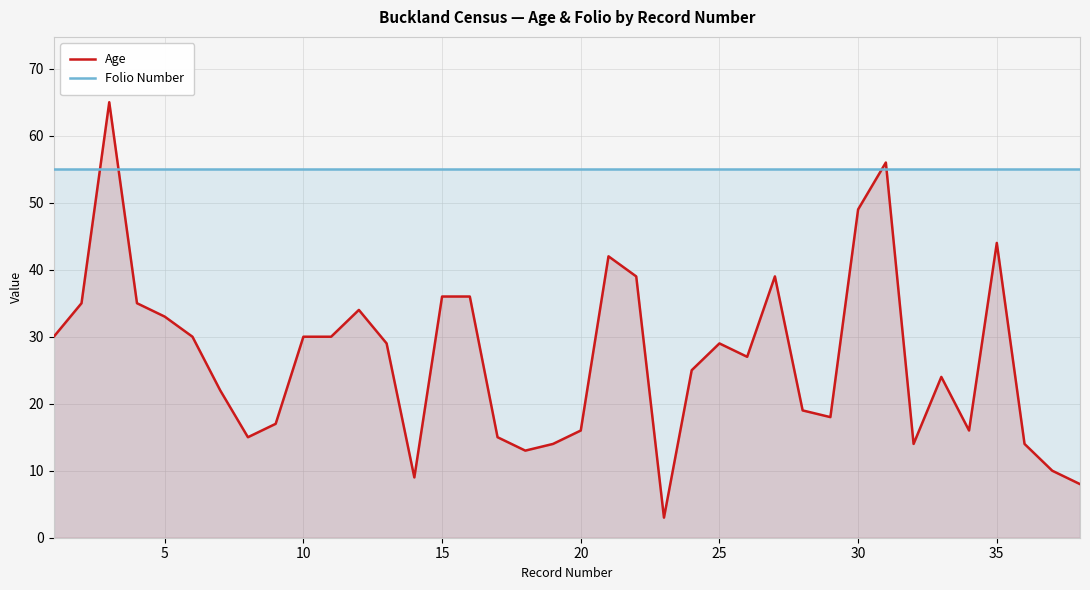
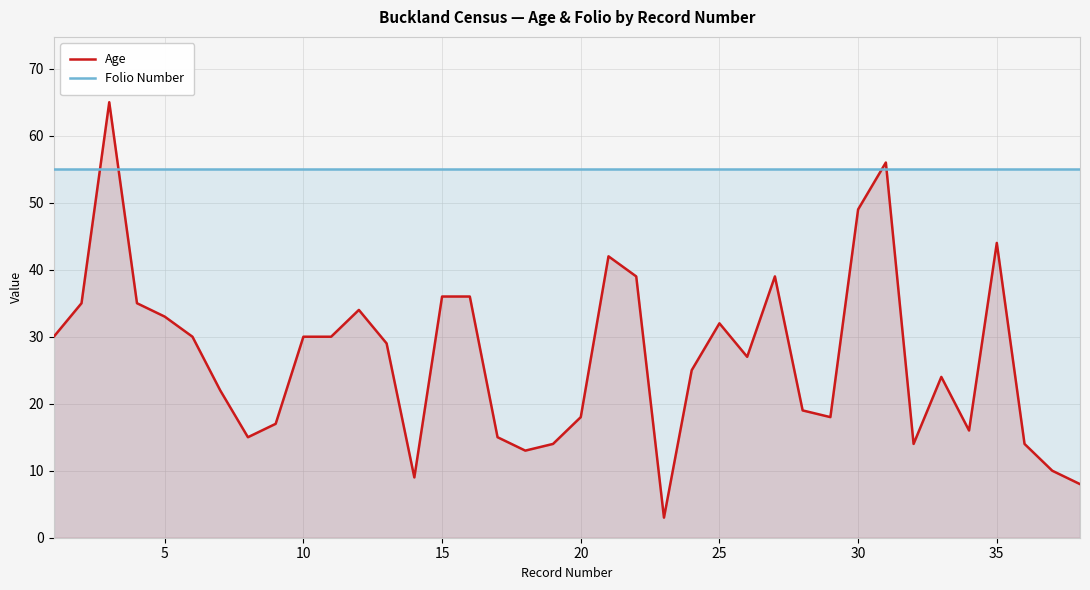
  {
    "Age": {
      "5": 33,
      "10": 30,
      "15": 36,
-     "20": 16,
-     "25": 29,
+     "20": 18,
+     "25": 32,
      "30": 49,
      "35": 44
    },
    "Folio Number": {
      "5": 55,
      "10": 55,
      "15": 55,
      "20": 55,
      "25": 55,
      "30": 55,
      "35": 55
    }
  }
